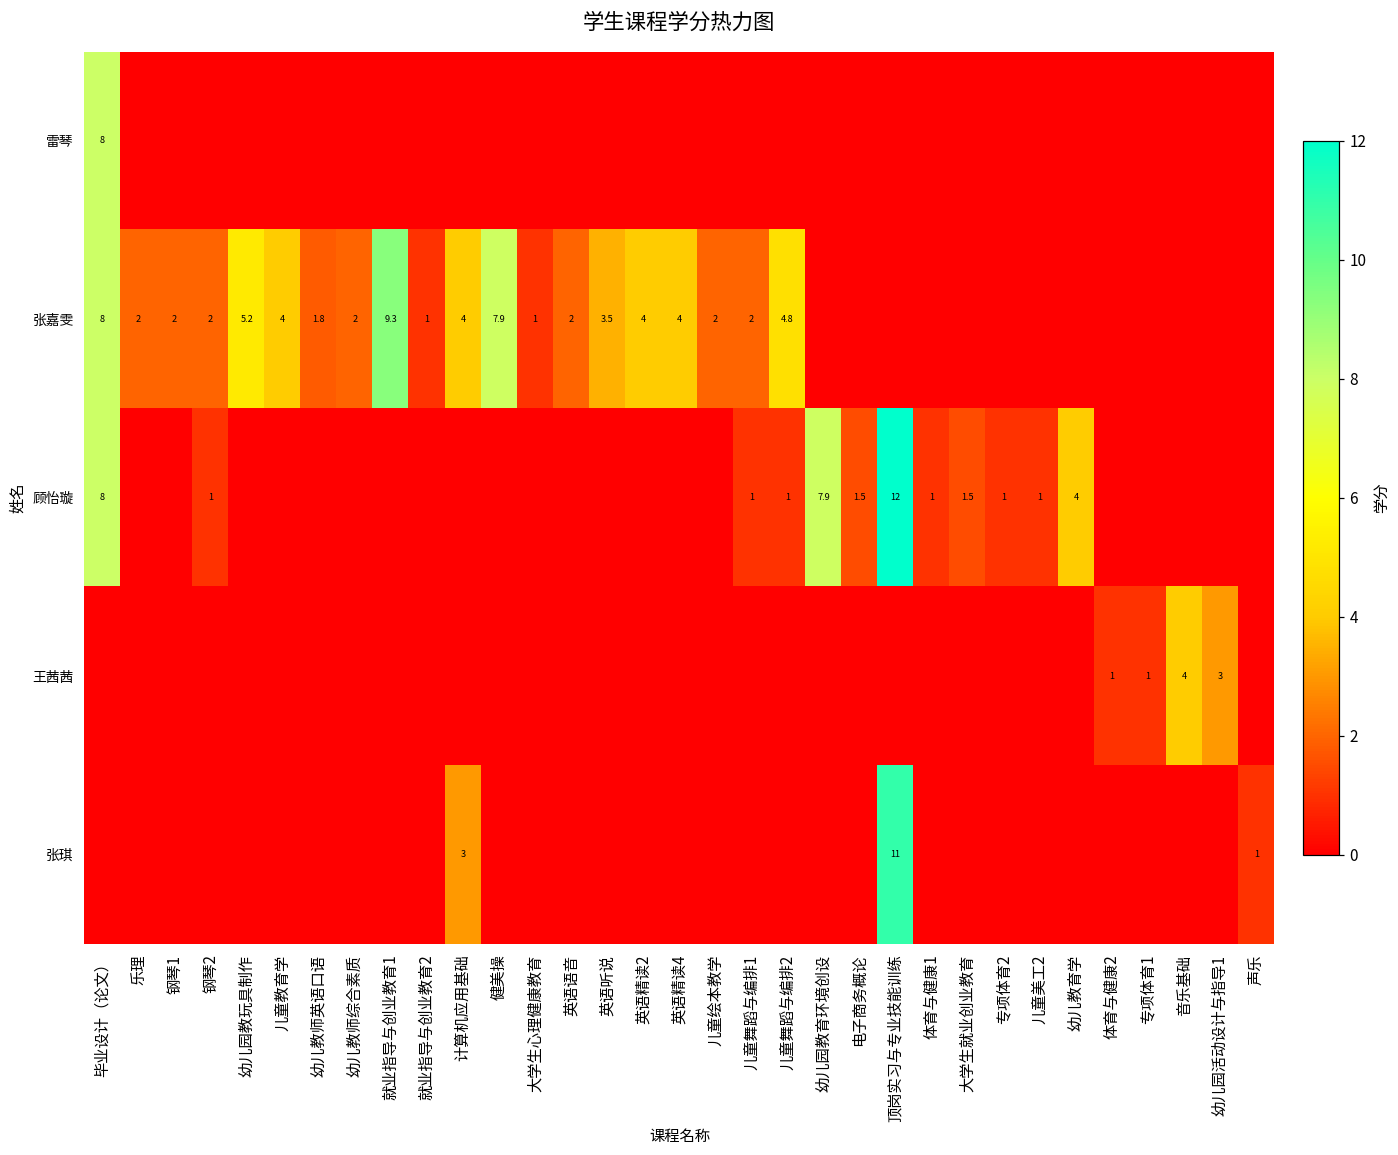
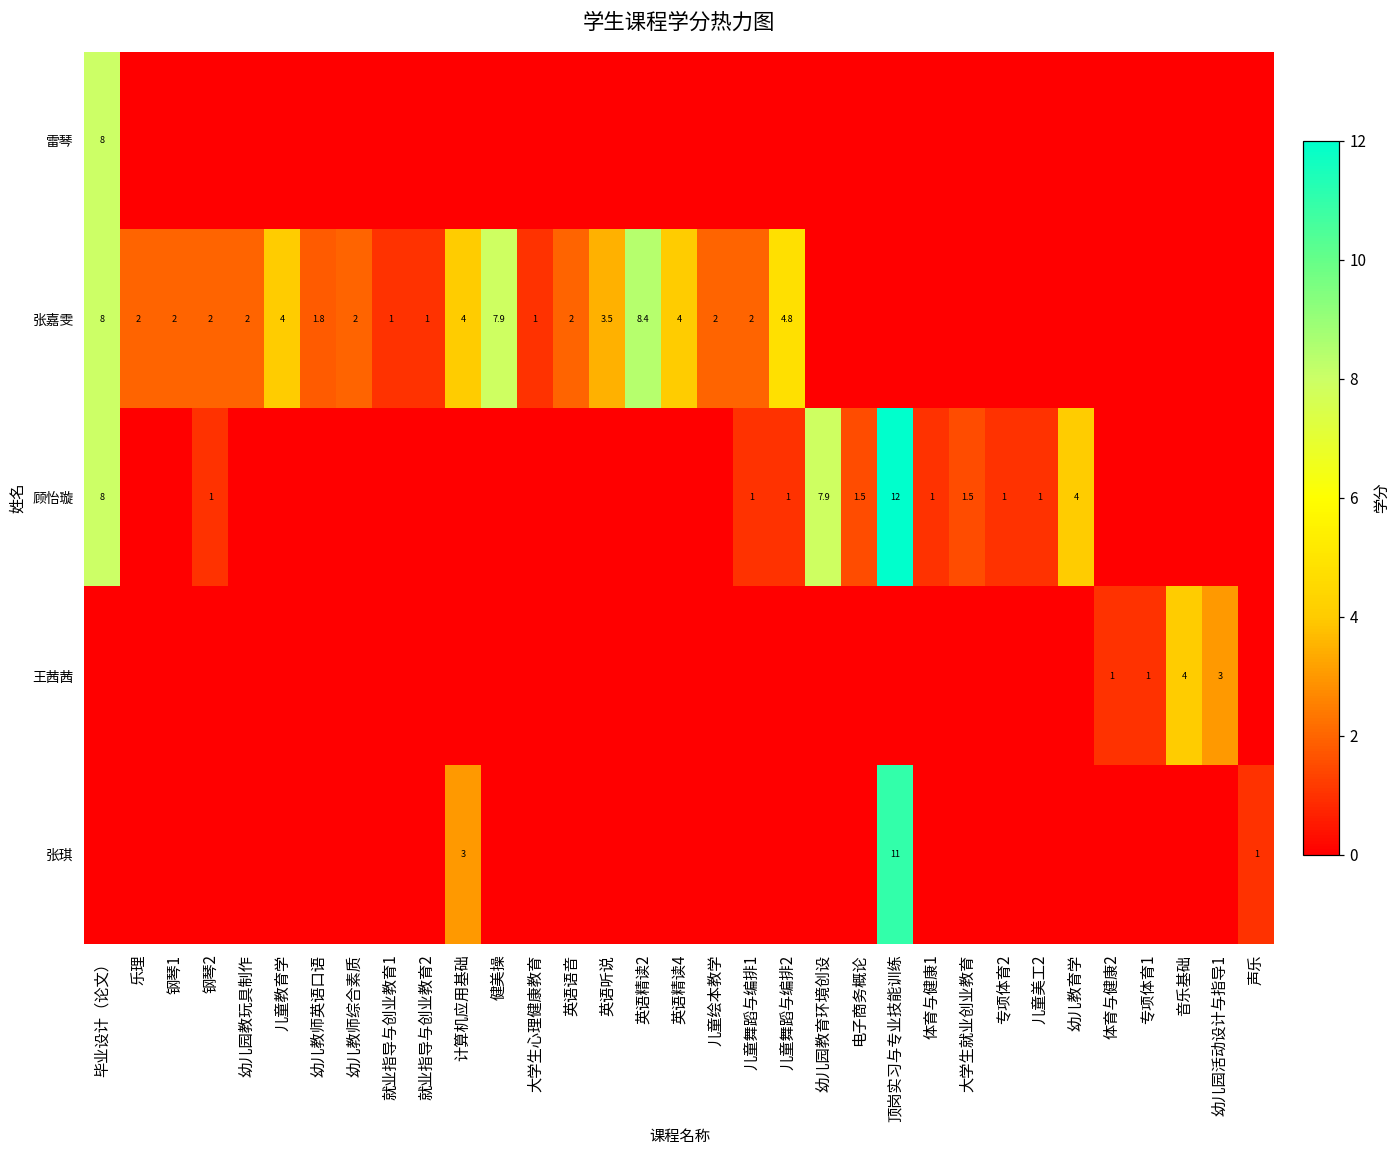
  {
    "雷琴": {
      "毕业设计（论文）": 8
    },
    "张嘉雯": {
      "毕业设计（论文）": 8,
      "乐理": 2,
      "钢琴1": 2,
      "钢琴2": 2,
-     "幼儿园教玩具制作": 5.2,
+     "幼儿园教玩具制作": 2,
      "儿童教育学": 4,
      "幼儿教师英语口语": 1.8,
      "幼儿教师综合素质": 2,
-     "就业指导与创业教育1": 9.3,
+     "就业指导与创业教育1": 1,
      "就业指导与创业教育2": 1,
      "计算机应用基础": 4,
      "健美操": 7.9,
      "大学生心理健康教育": 1,
      "英语语音": 2,
      "英语听说": 3.5,
-     "英语精读2": 4,
+     "英语精读2": 8.4,
      "英语精读4": 4,
      "儿童绘本教学": 2,
      "儿童舞蹈与编排1": 2,
      "儿童舞蹈与编排2": 4.8
    },
    "顾怡璇": {
      "毕业设计（论文）": 8,
      "钢琴2": 1,
      "儿童舞蹈与编排1": 1,
      "儿童舞蹈与编排2": 1,
      "幼儿园教育环境创设": 7.9,
      "电子商务概论": 1.5,
      "顶岗实习与专业技能训练": 12,
      "体育与健康1": 1,
      "大学生就业创业教育": 1.5,
      "专项体育2": 1,
      "儿童美工2": 1,
      "幼儿教育学": 4
    },
    "王茜茜": {
      "体育与健康2": 1,
      "专项体育1": 1,
      "音乐基础": 4,
      "幼儿园活动设计与指导1": 3
    },
    "张琪": {
      "计算机应用基础": 3,
      "顶岗实习与专业技能训练": 11,
      "声乐": 1
    }
  }
